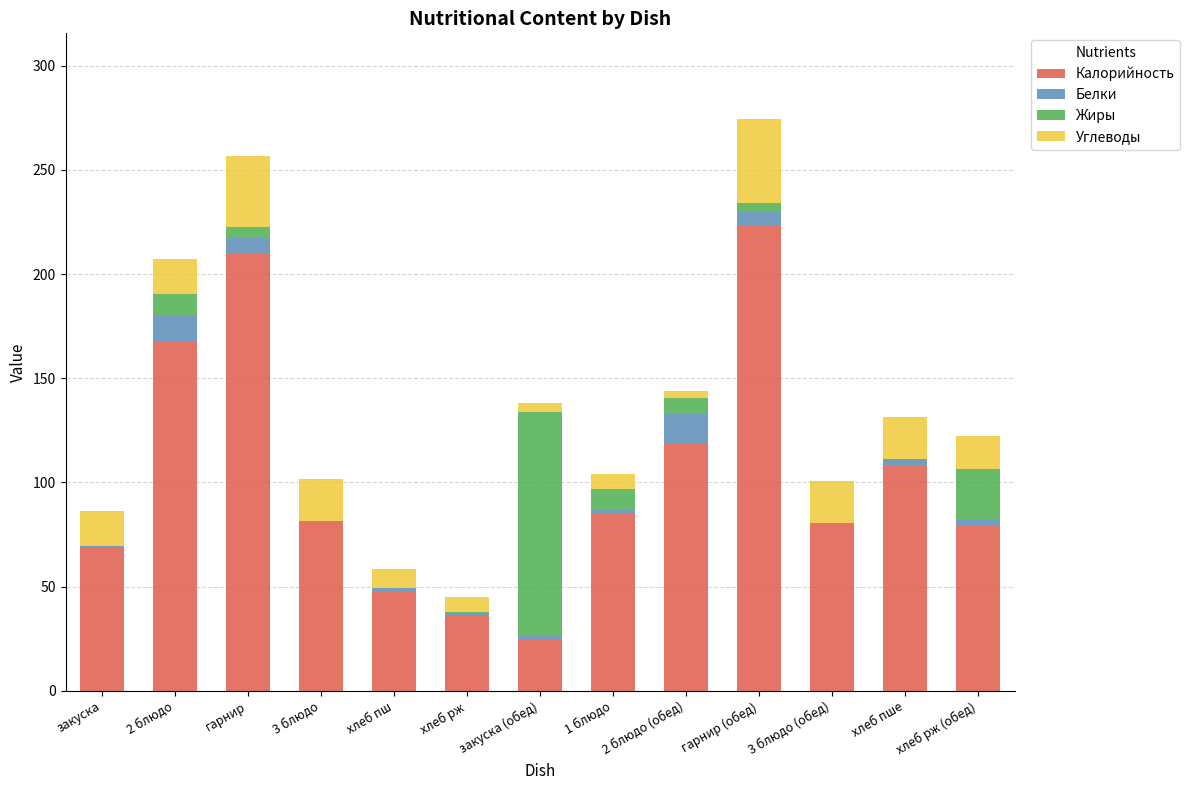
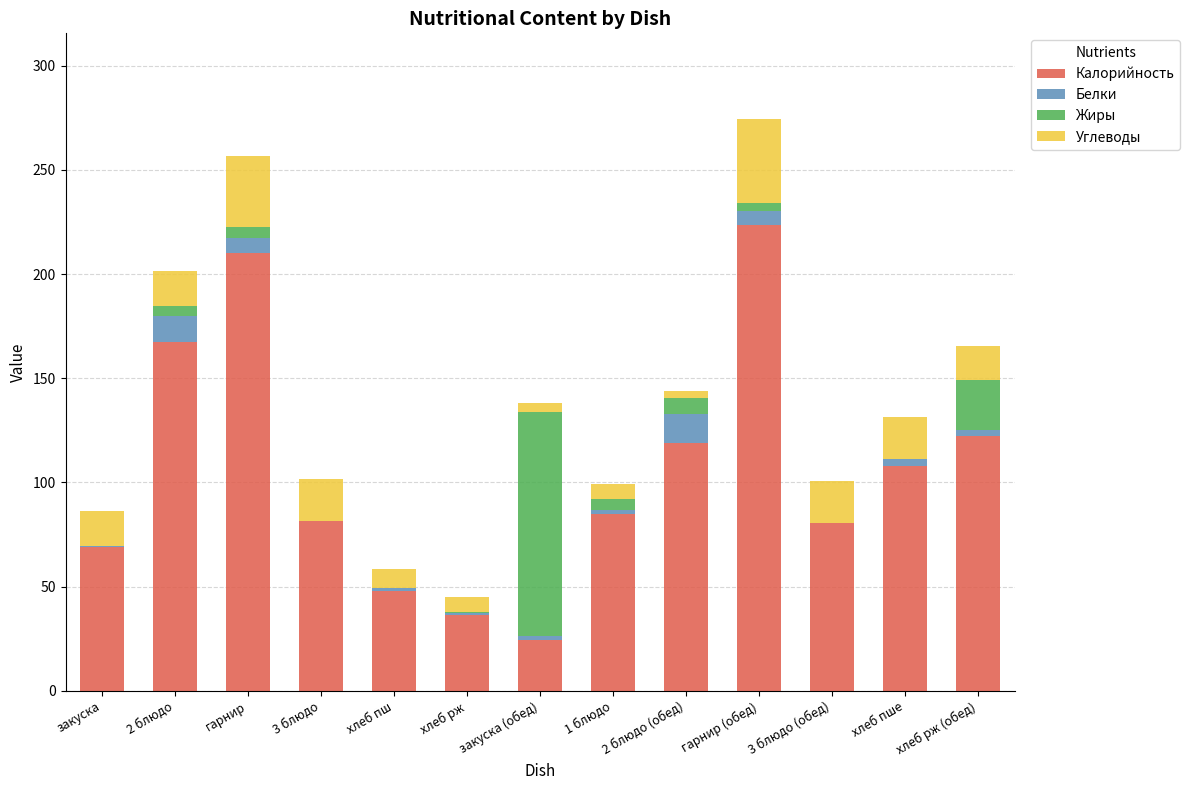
  {
    "Калорийность": {
      "закуска": 69,
      "2 блюдо": 167,
      "гарнир": 210,
      "3 блюдо": 81,
      "хлеб пш": 48,
      "хлеб рж": 36,
      "закуска (обед)": 25,
      "1 блюдо": 85,
      "2 блюдо (обед)": 119,
      "гарнир (обед)": 224,
      "3 блюдо (обед)": 81,
      "хлеб пше": 108,
-     "хлеб рж (обед)": 79
+     "хлеб рж (обед)": 122
    },
    "Белки": {
      "2 блюдо": 12,
      "гарнир": 7,
      "3 блюдо": 0,
      "хлеб пш": 1,
      "закуска (обед)": 2,
      "1 блюдо": 2,
      "2 блюдо (обед)": 14,
      "гарнир (обед)": 6,
      "3 блюдо (обед)": 0,
      "хлеб пше": 3,
      "хлеб рж (обед)": 3
    },
    "Жиры": {
      "закуска": 0,
-     "2 блюдо": 11,
+     "2 блюдо": 5,
      "гарнир": 5,
      "3 блюдо": 0,
      "закуска (обед)": 107,
-     "1 блюдо": 10,
+     "1 блюдо": 5,
      "2 блюдо (обед)": 8,
      "гарнир (обед)": 4,
      "3 блюдо (обед)": 0,
      "хлеб рж (обед)": 24
    },
    "Углеводы": {
      "закуска": 17,
      "2 блюдо": 17,
      "гарнир": 34,
      "3 блюдо": 20,
      "хлеб пш": 9,
      "хлеб рж": 7,
      "закуска (обед)": 4,
      "1 блюдо": 7,
      "2 блюдо (обед)": 3,
      "гарнир (обед)": 40,
      "3 блюдо (обед)": 20,
      "хлеб пше": 20,
      "хлеб рж (обед)": 16
    }
  }
